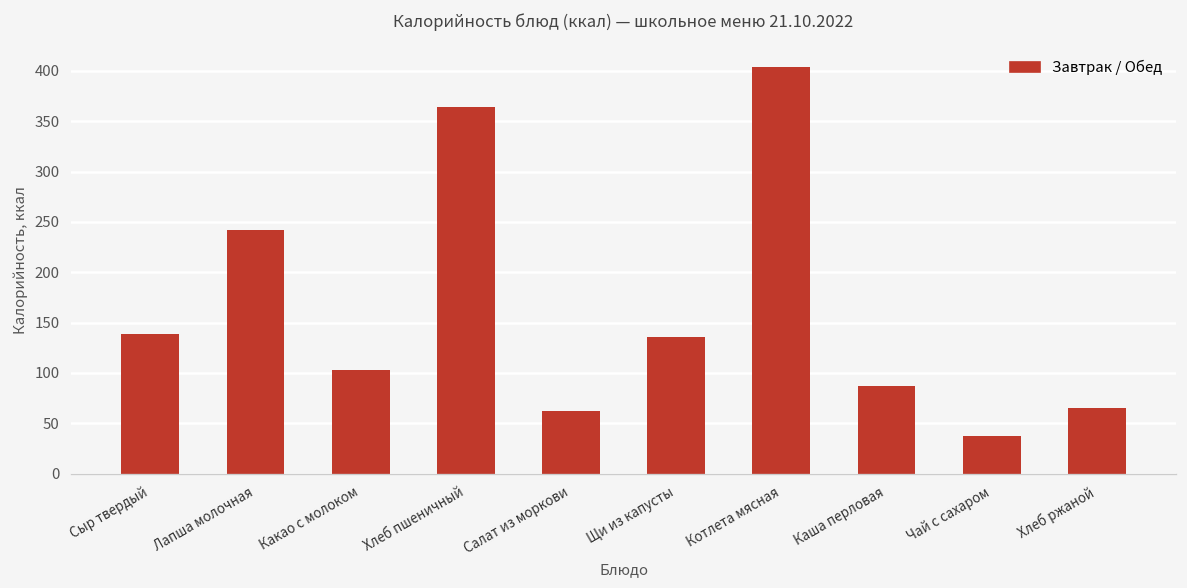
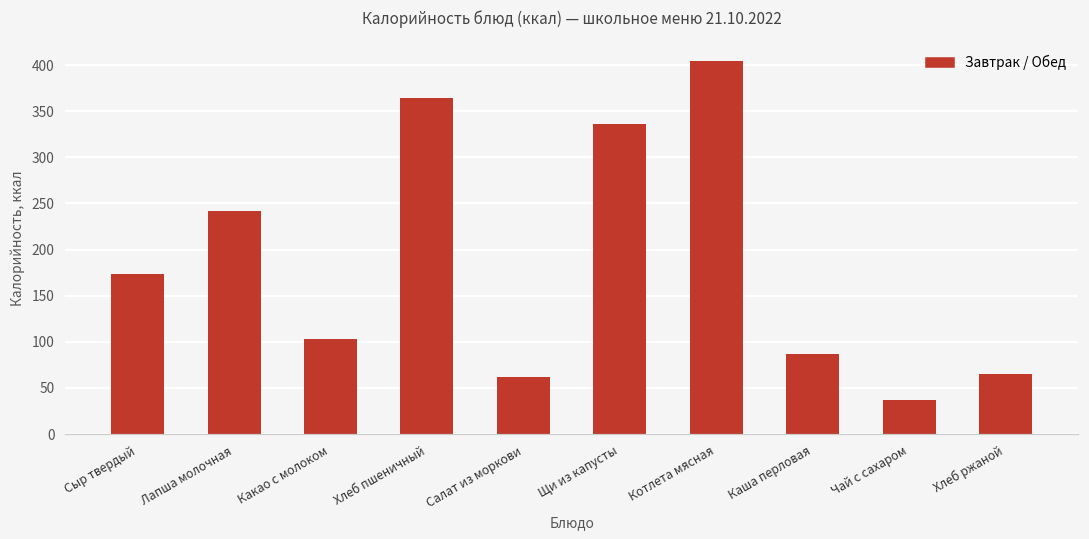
  {
-   "Сыр твердый": 140,
+   "Сыр твердый": 170,
    "Лапша молочная": 240,
    "Какао с молоком": 100,
    "Хлеб пшеничный": 360,
    "Салат из моркови": 60,
-   "Щи из капусты": 140,
+   "Щи из капусты": 340,
    "Котлета мясная": 400,
    "Каша перловая": 90,
    "Чай с сахаром": 40,
    "Хлеб ржаной": 70
  }
